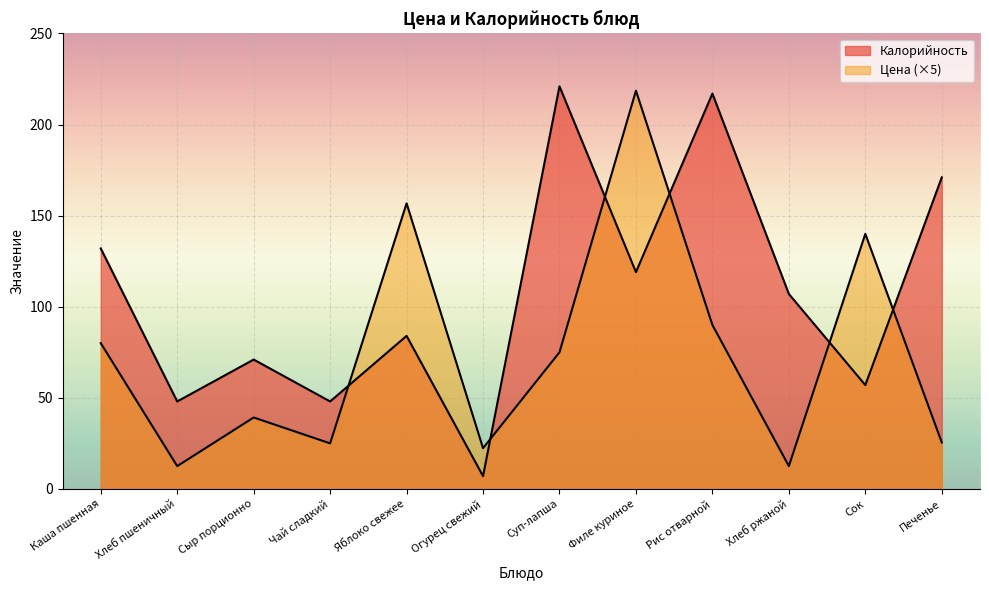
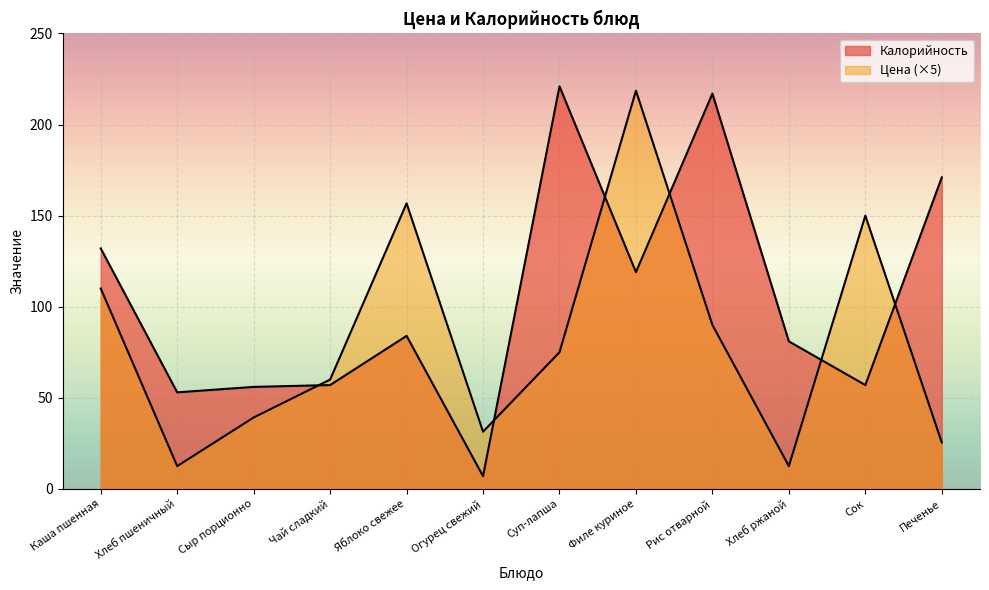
  {
    "Калорийность": {
      "Каша пшенная": 132,
-     "Хлеб пшеничный": 48,
-     "Сыр порционно": 71,
-     "Чай сладкий": 48,
+     "Хлеб пшеничный": 53,
+     "Сыр порционно": 56,
+     "Чай сладкий": 57,
      "Яблоко свежее": 84,
      "Огурец свежий": 7,
      "Суп-лапша": 221,
      "Филе куриное": 119,
      "Рис отварной": 217,
-     "Хлеб ржаной": 107,
+     "Хлеб ржаной": 81,
      "Сок": 57,
      "Печенье": 171
    },
    "Цена (×5)": {
-     "Каша пшенная": 80,
+     "Каша пшенная": 110,
      "Хлеб пшеничный": 13,
      "Сыр порционно": 39,
-     "Чай сладкий": 25,
+     "Чай сладкий": 60,
      "Яблоко свежее": 157,
-     "Огурец свежий": 22,
+     "Огурец свежий": 31,
      "Суп-лапша": 75,
      "Филе куриное": 219,
      "Рис отварной": 90,
      "Хлеб ржаной": 13,
-     "Сок": 140,
+     "Сок": 150,
      "Печенье": 26
    }
  }
